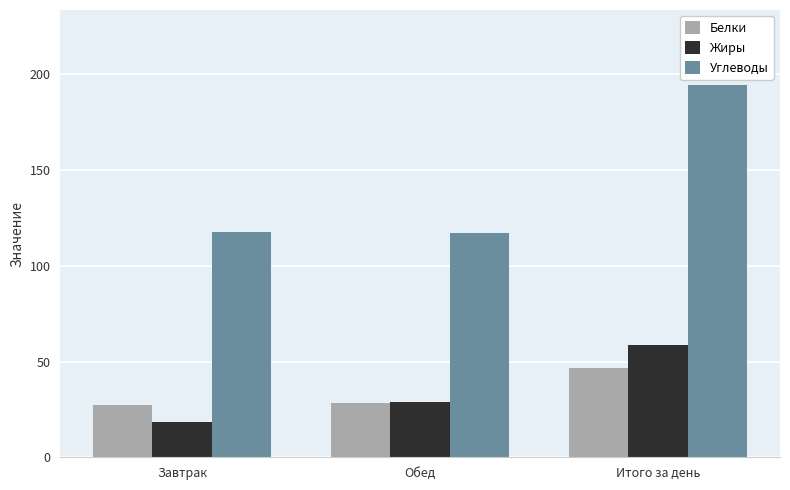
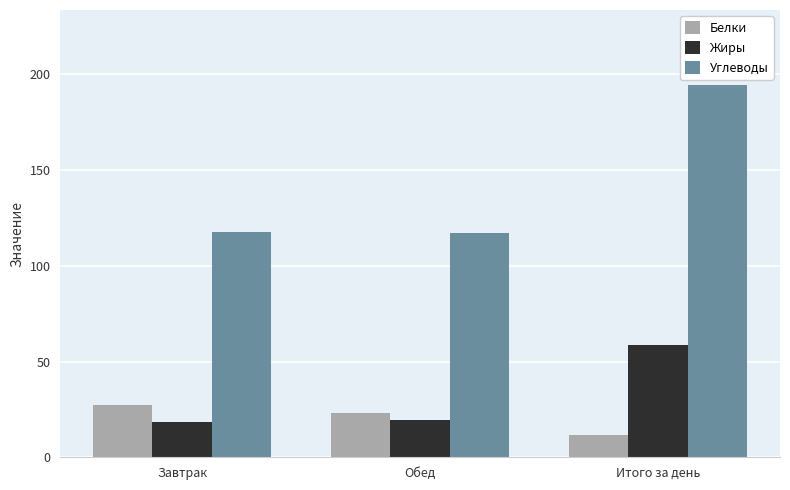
  {
    "Белки": {
      "Завтрак": 27,
-     "Обед": 28,
-     "Итого за день": 47
+     "Обед": 23,
+     "Итого за день": 12
    },
    "Жиры": {
      "Завтрак": 18,
-     "Обед": 29,
+     "Обед": 19,
      "Итого за день": 59
    },
    "Углеводы": {
      "Завтрак": 118,
      "Обед": 117,
      "Итого за день": 195
    }
  }
